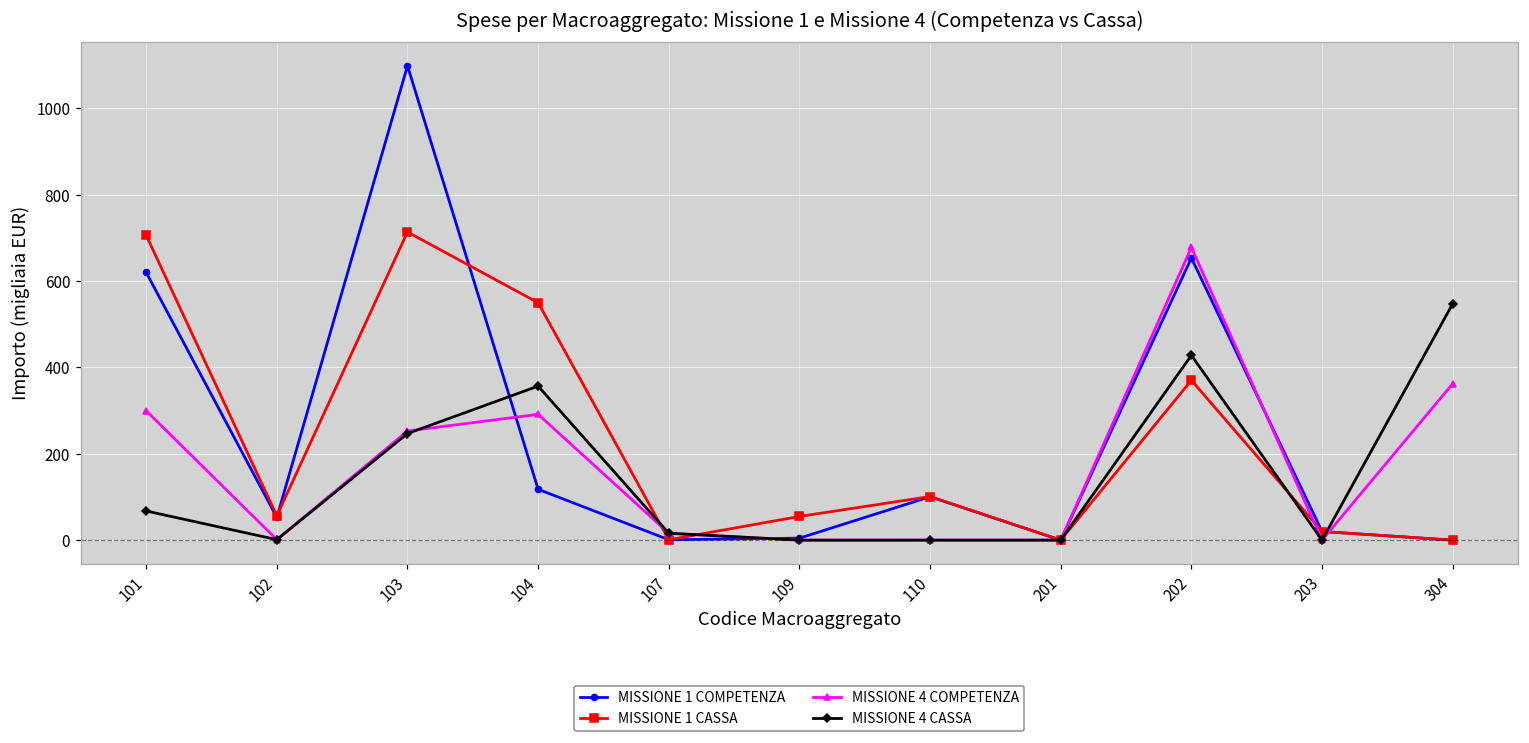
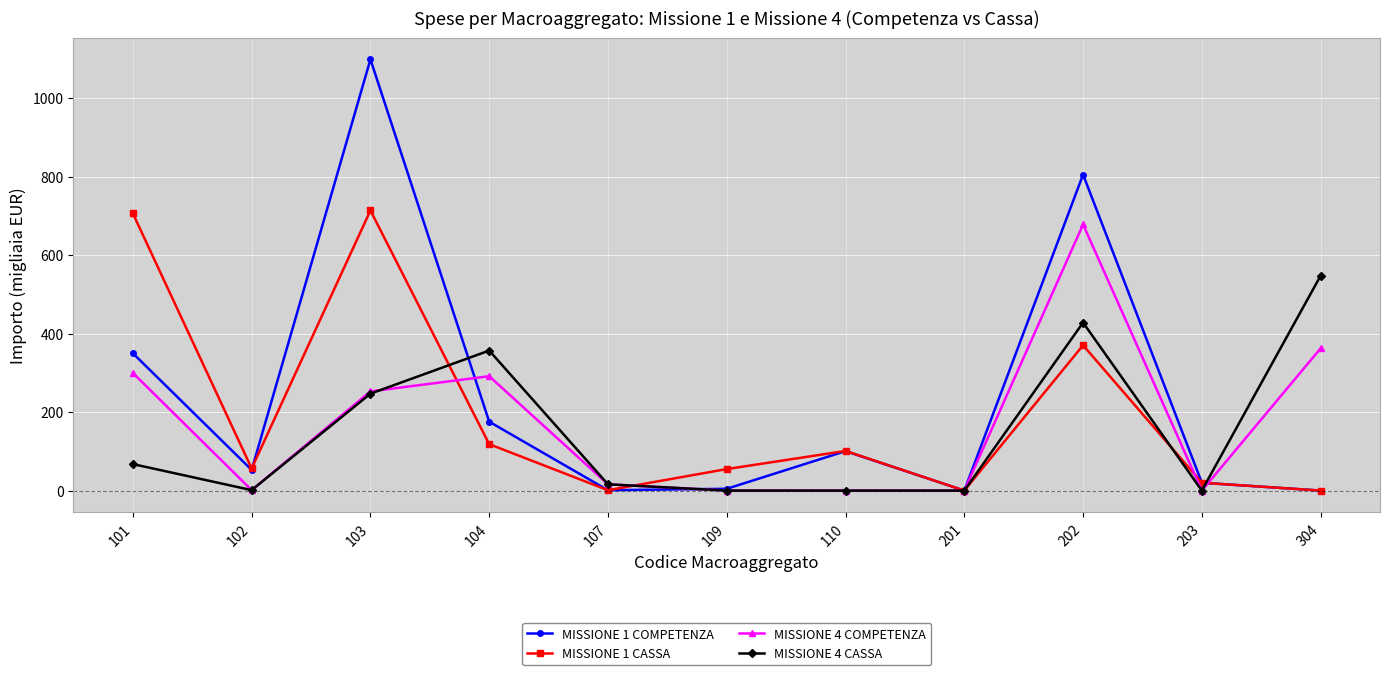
  {
    "MISSIONE 1 COMPETENZA": {
-     "101": 620,
+     "101": 350,
      "103": 1100,
-     "104": 120,
-     "202": 650
+     "104": 180,
+     "202": 810
    },
    "MISSIONE 1 CASSA": {
      "101": 710,
      "103": 710,
-     "104": 550,
+     "104": 120,
      "109": 50,
      "202": 370
    },
    "MISSIONE 4 COMPETENZA": {
      "101": 300,
      "104": 290,
      "202": 680,
      "304": 360
    },
    "MISSIONE 4 CASSA": {
      "101": 70,
      "104": 360,
      "202": 430,
      "304": 550
    }
  }
